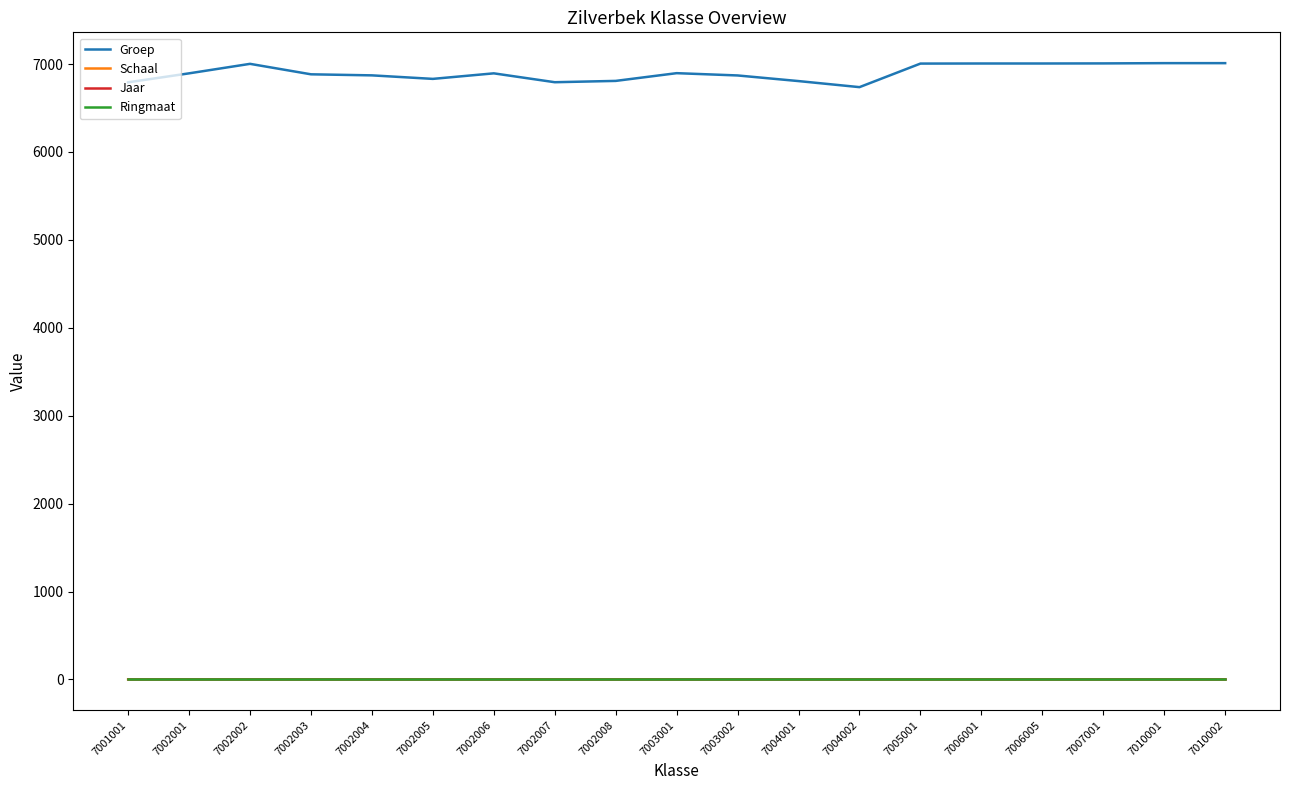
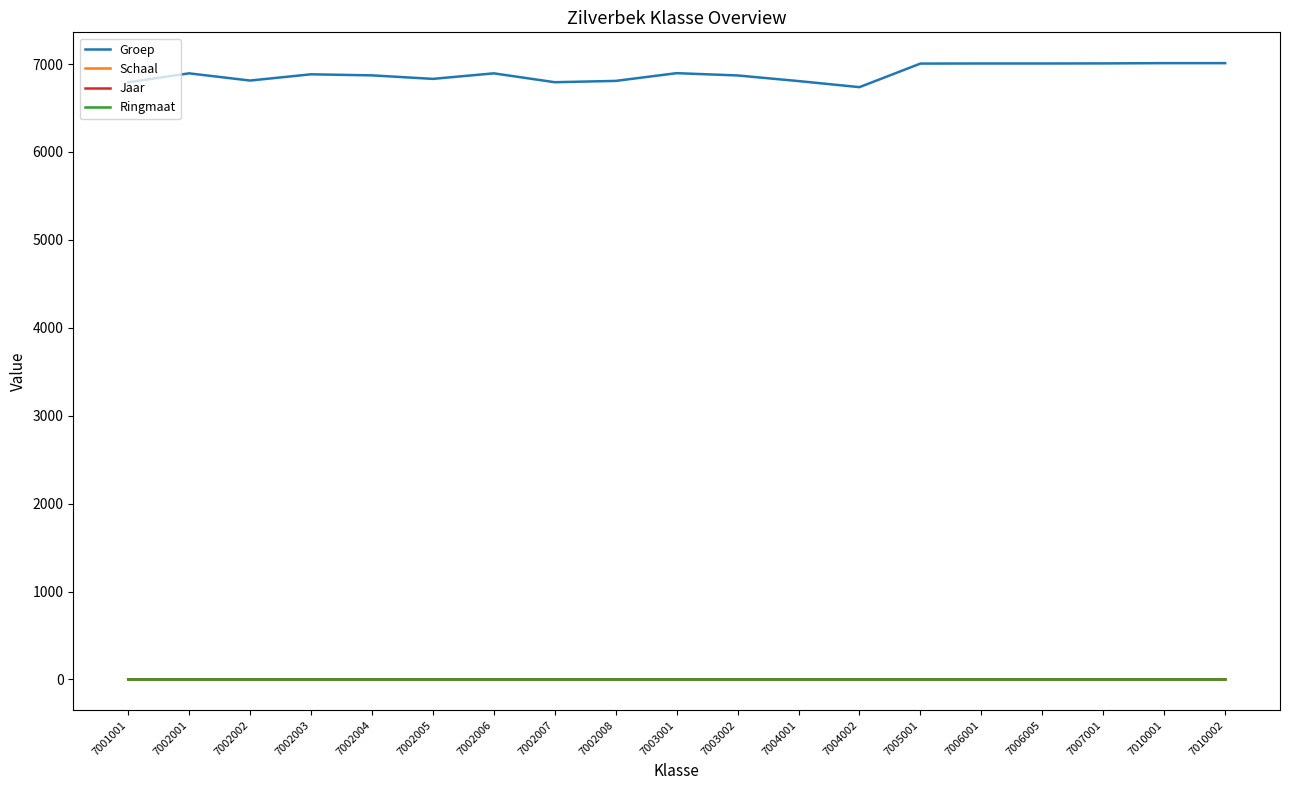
  {
    "Groep": {
      "7002001": 6900,
-     "7002002": 7000,
+     "7002002": 6800,
      "7002003": 6900,
      "7002004": 6900,
      "7002005": 6800,
      "7002006": 6900,
      "7002007": 6800,
      "7002008": 6800,
      "7003001": 6900,
      "7003002": 6900,
      "7004001": 6800,
      "7004002": 6700,
      "7005001": 7000,
      "7006001": 7000,
      "7006005": 7000,
      "7007001": 7000,
      "7010001": 7000,
      "7010002": 7000
    },
    "Ringmaat": {
      "7001001": 0,
      "7002001": 0,
      "7002002": 0,
      "7002003": 0,
      "7002004": 0,
      "7002005": 0,
      "7002006": 0,
      "7002007": 0,
      "7002008": 0,
      "7003001": 0,
      "7003002": 0,
      "7004001": 0,
      "7004002": 0,
      "7005001": 0,
      "7006001": 0,
      "7006005": 0,
      "7007001": 0,
      "7010001": 0,
      "7010002": 0
    }
  }
